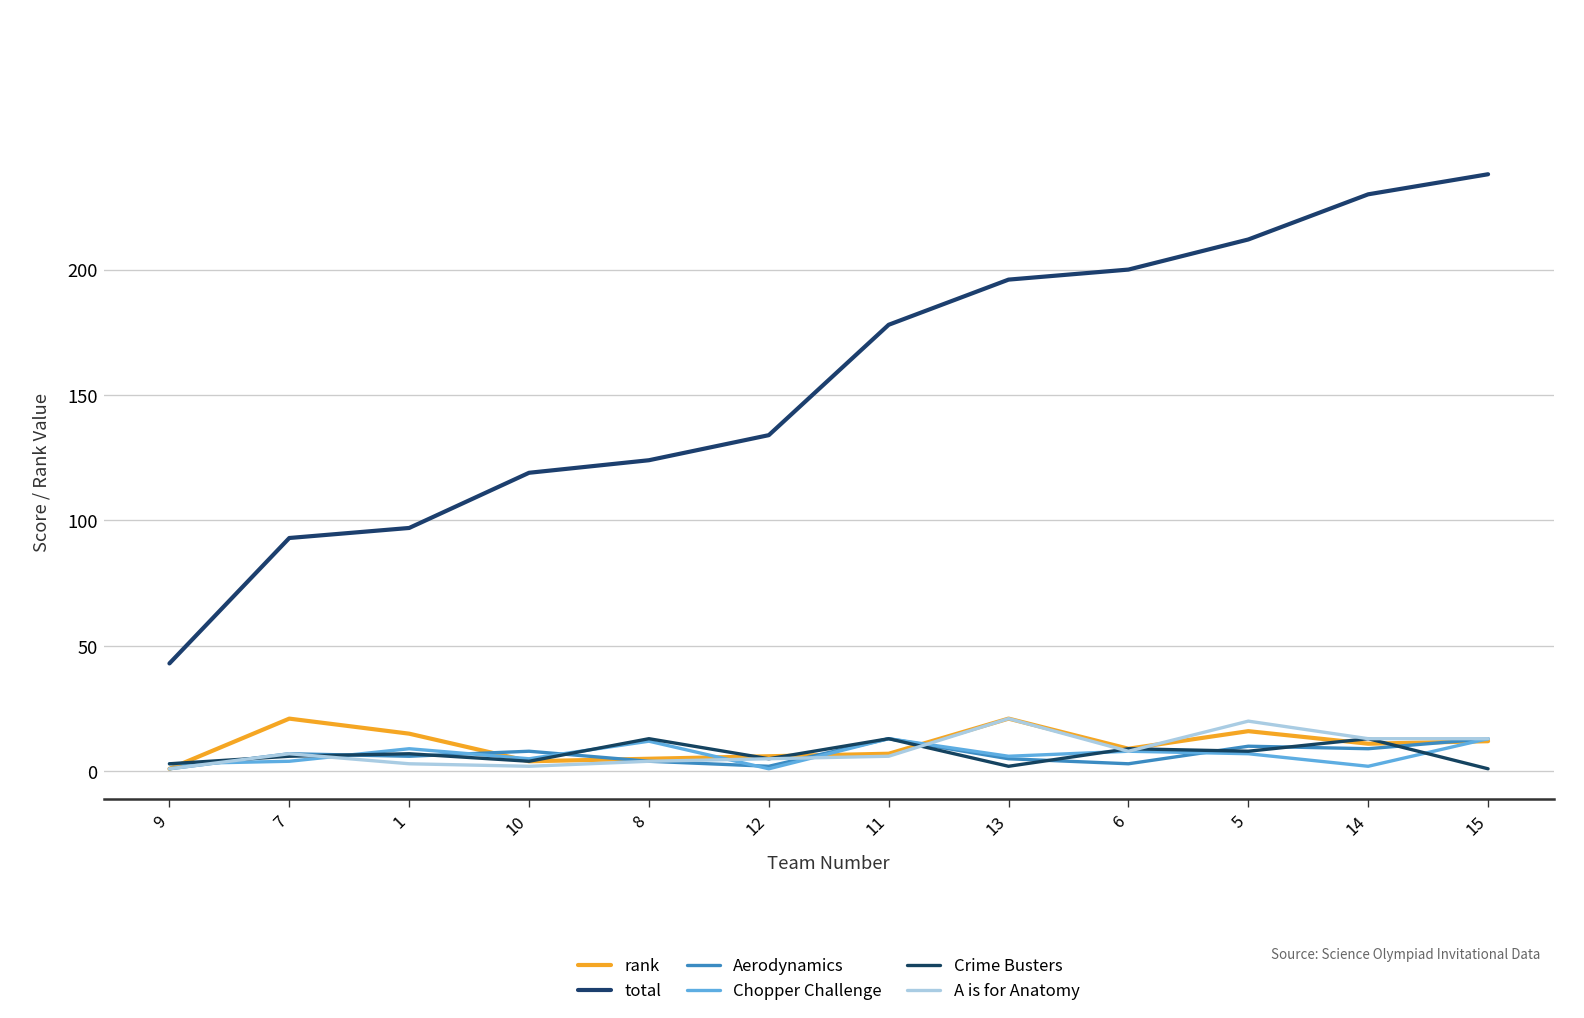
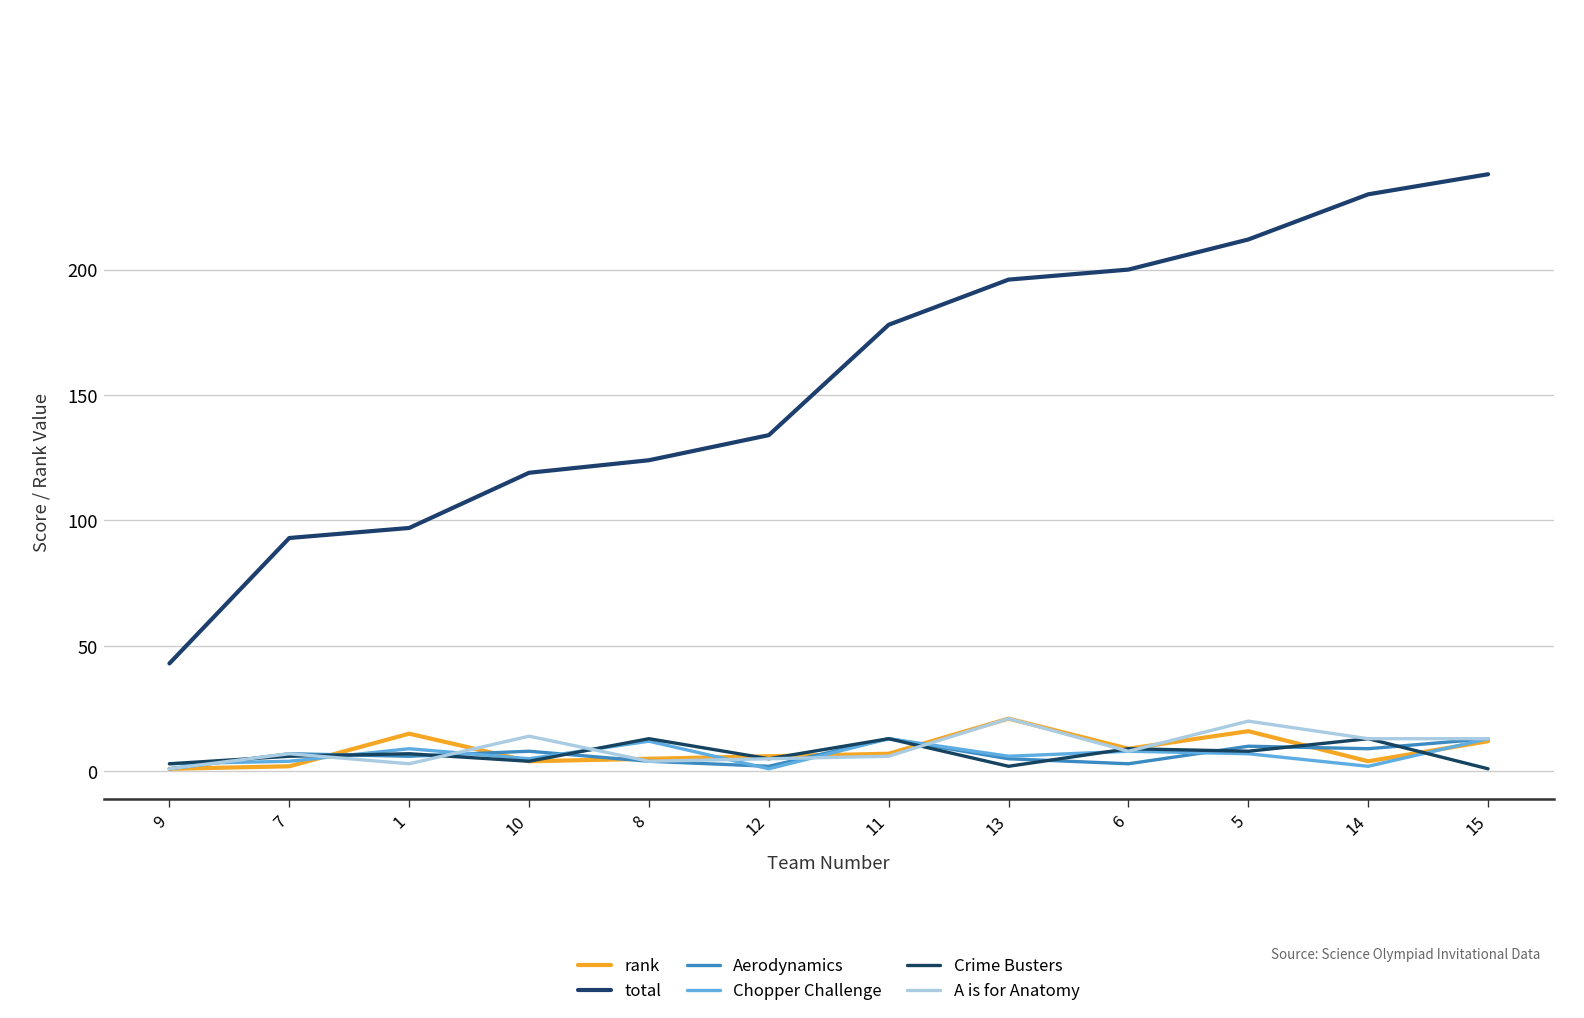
  {
    "rank": {
-     "7": 21,
+     "7": 2,
      "1": 15,
      "5": 16,
-     "14": 11
+     "14": 4
    },
    "A is for Anatomy": {
      "1": 3,
-     "10": 2,
+     "10": 14,
      "5": 20
    }
  }
